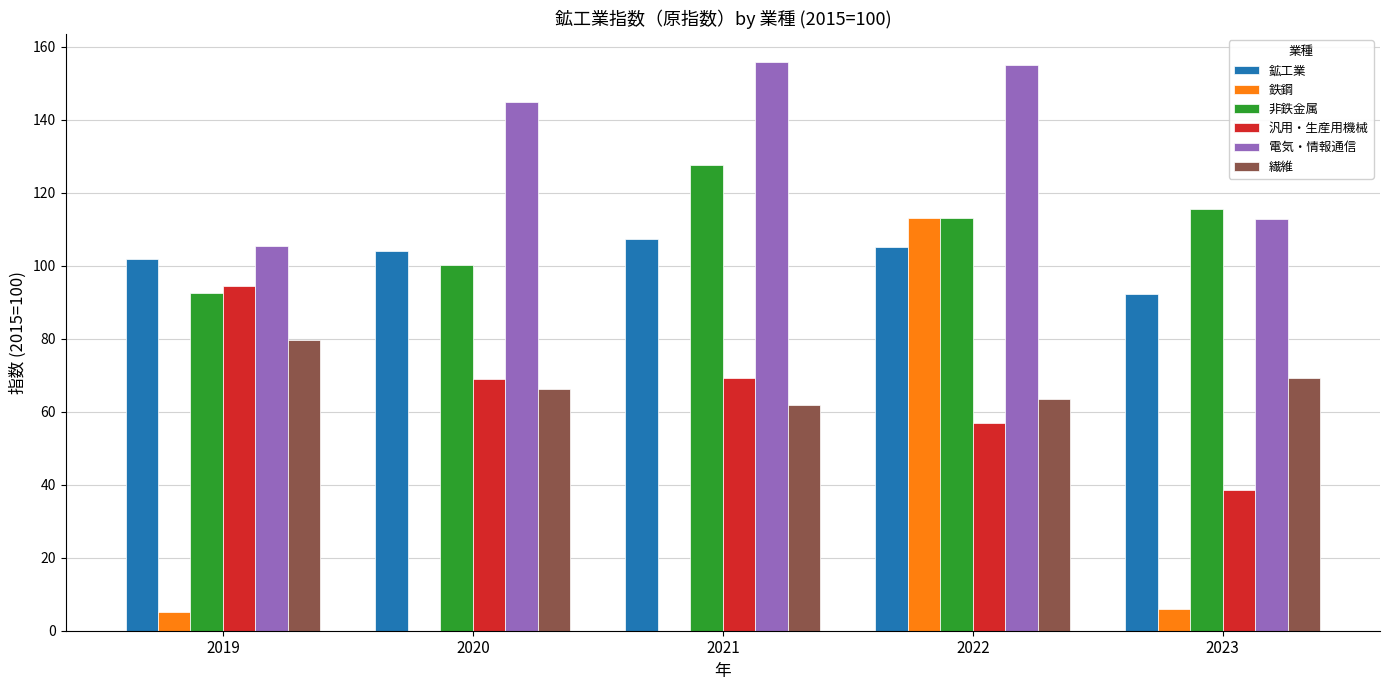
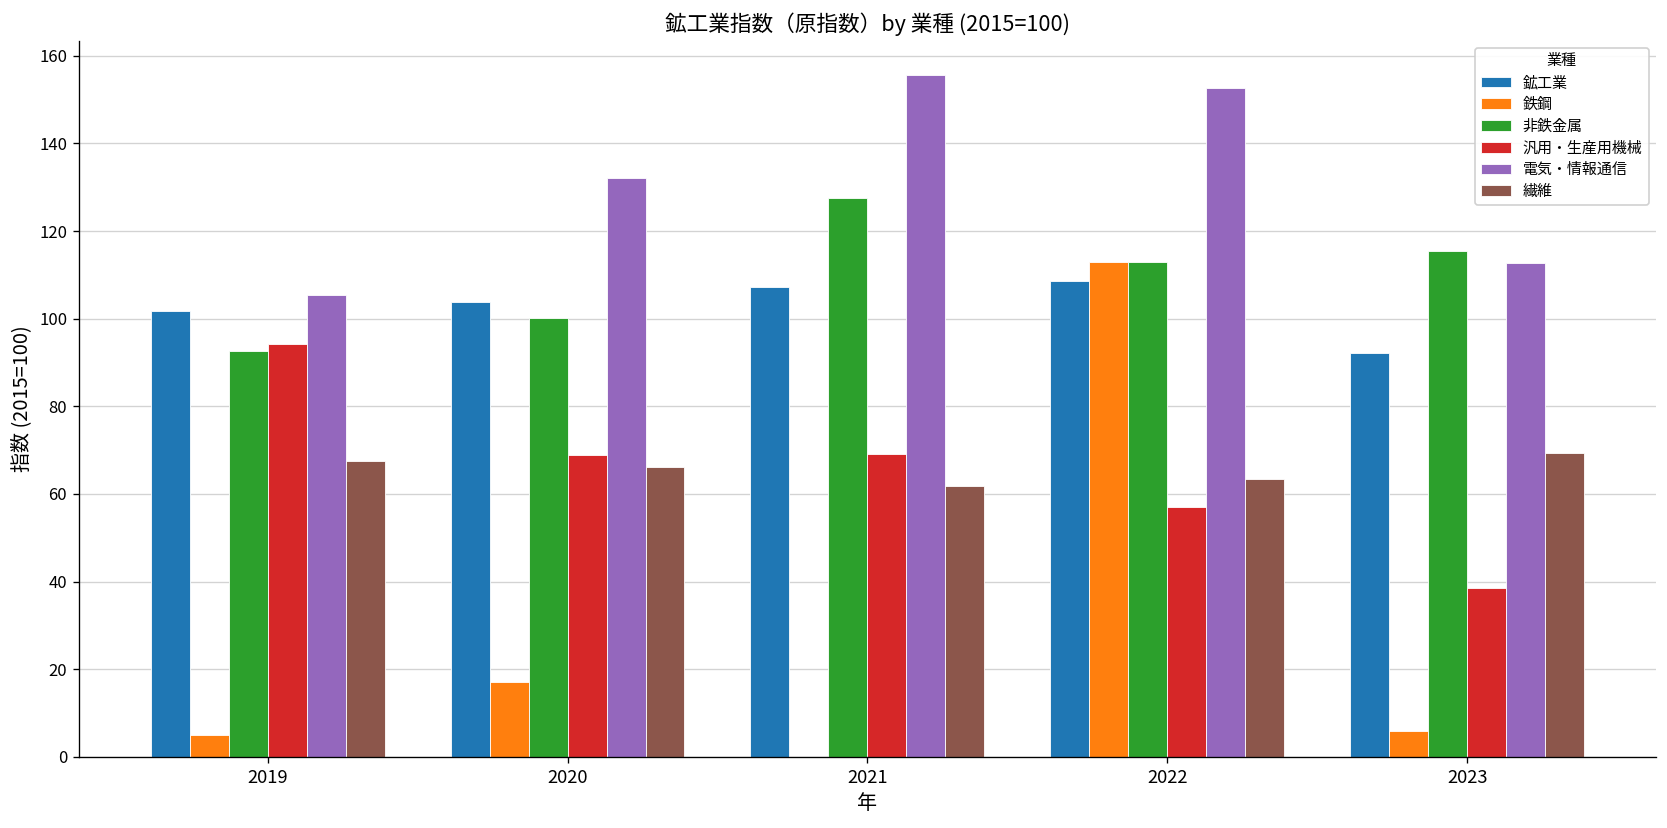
  {
    "鉱工業": {
      "2019": 102,
      "2020": 104,
      "2021": 107,
-     "2022": 105,
+     "2022": 109,
      "2023": 92
    },
    "鉄鋼": {
      "2019": 5,
-     "2020": 0,
+     "2020": 17,
      "2021": 0,
      "2022": 113,
      "2023": 6
    },
    "非鉄金属": {
      "2019": 93,
      "2020": 100,
      "2021": 128,
      "2022": 113,
      "2023": 115
    },
    "汎用・生産用機械": {
      "2019": 94,
      "2020": 69,
      "2021": 69,
      "2022": 57,
      "2023": 39
    },
    "電気・情報通信": {
      "2019": 105,
-     "2020": 145,
+     "2020": 132,
      "2021": 156,
-     "2022": 155,
+     "2022": 153,
      "2023": 113
    },
    "繊維": {
-     "2019": 80,
+     "2019": 68,
      "2020": 66,
      "2021": 62,
      "2022": 63,
      "2023": 69
    }
  }
